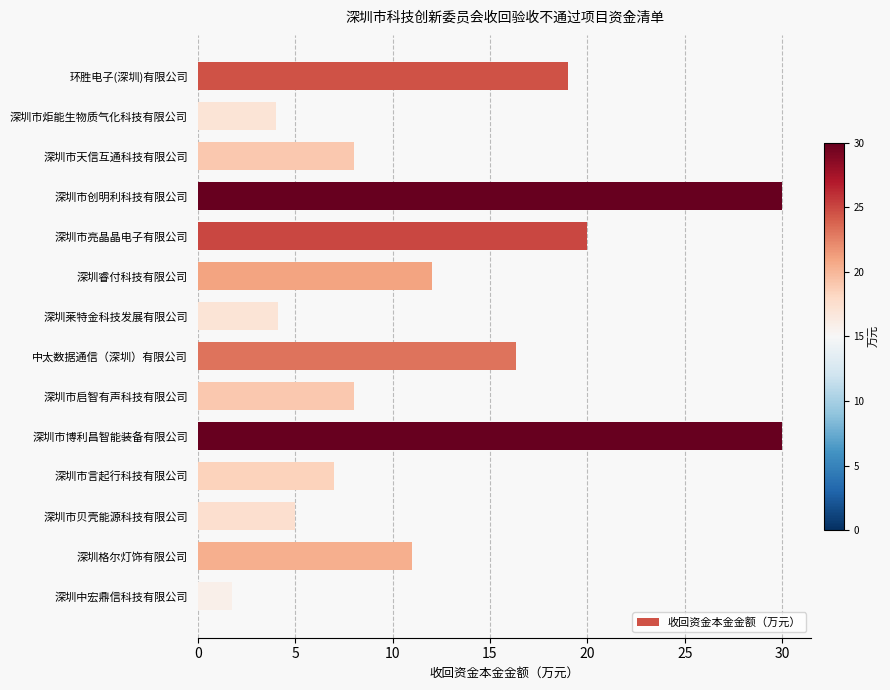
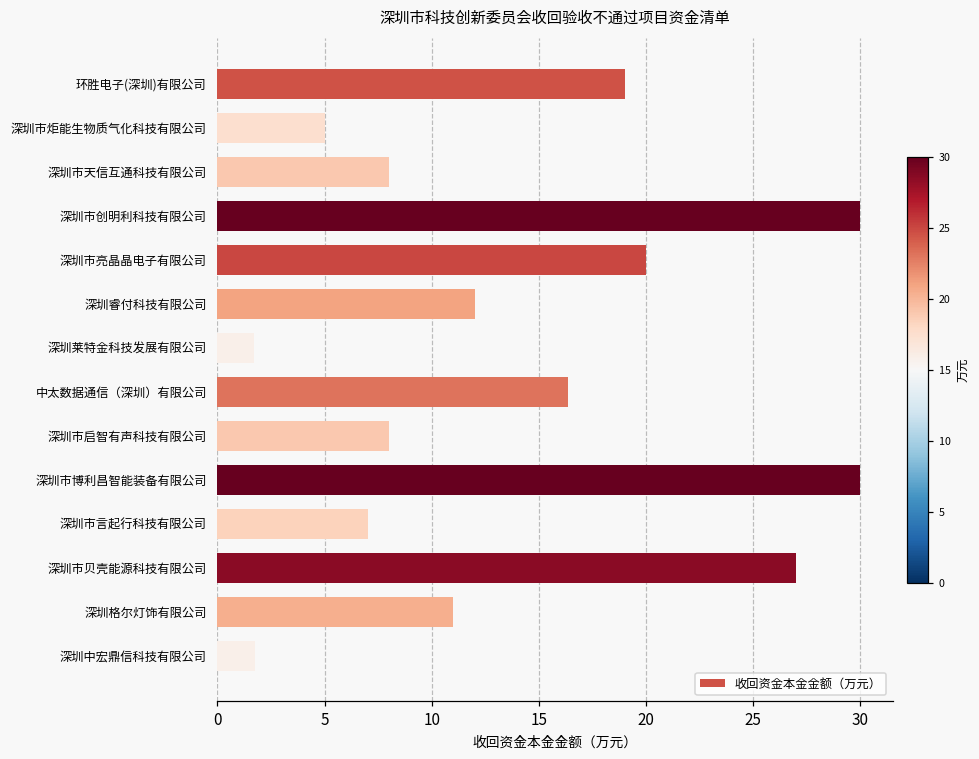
  {
    "环胜电子(深圳)有限公司": 19.0,
-   "深圳市炬能生物质气化科技有限公司": 4,
+   "深圳市炬能生物质气化科技有限公司": 5,
    "深圳市天信互通科技有限公司": 8.0,
    "深圳市创明利科技有限公司": 30.0,
    "深圳市亮晶晶电子有限公司": 20.0,
    "深圳睿付科技有限公司": 12.0,
-   "深圳莱特金科技发展有限公司": 4.1,
+   "深圳莱特金科技发展有限公司": 1.7,
    "中太数据通信（深圳）有限公司": 16.4,
    "深圳市启智有声科技有限公司": 8.0,
    "深圳市博利昌智能装备有限公司": 30.0,
    "深圳市言起行科技有限公司": 7.0,
-   "深圳市贝壳能源科技有限公司": 5,
+   "深圳市贝壳能源科技有限公司": 27,
    "深圳格尔灯饰有限公司": 11.0,
    "深圳中宏鼎信科技有限公司": 1.8
  }
